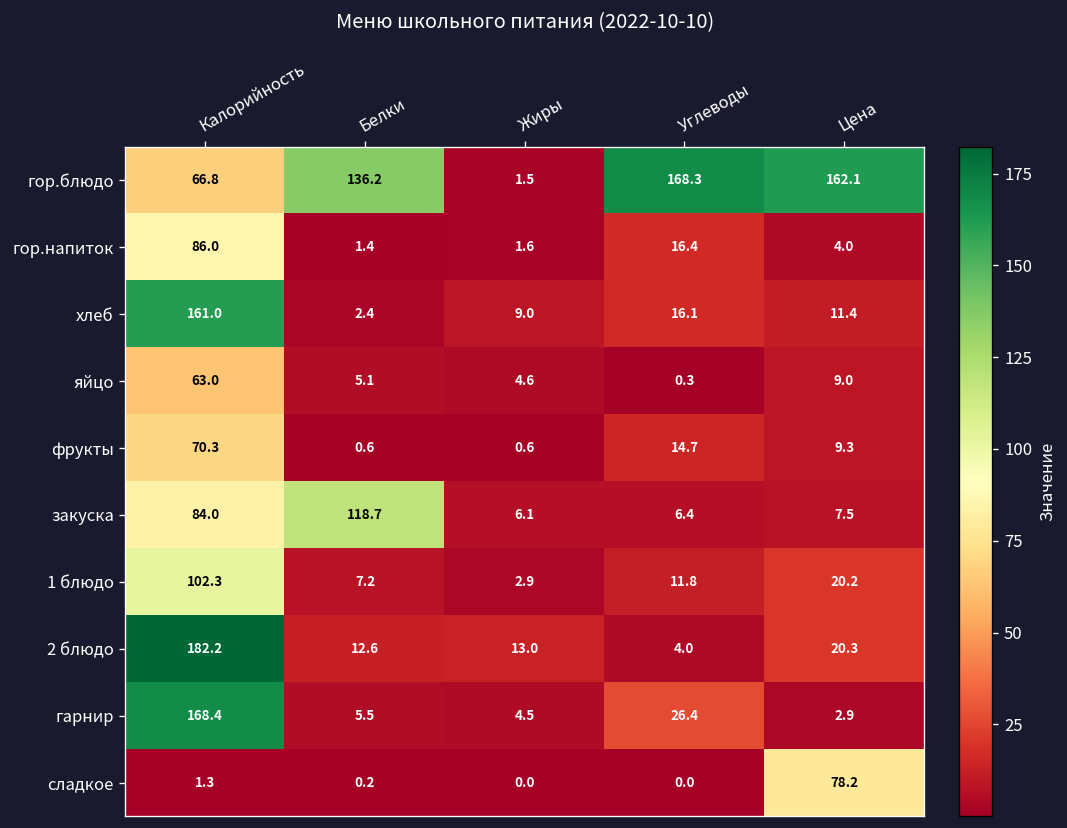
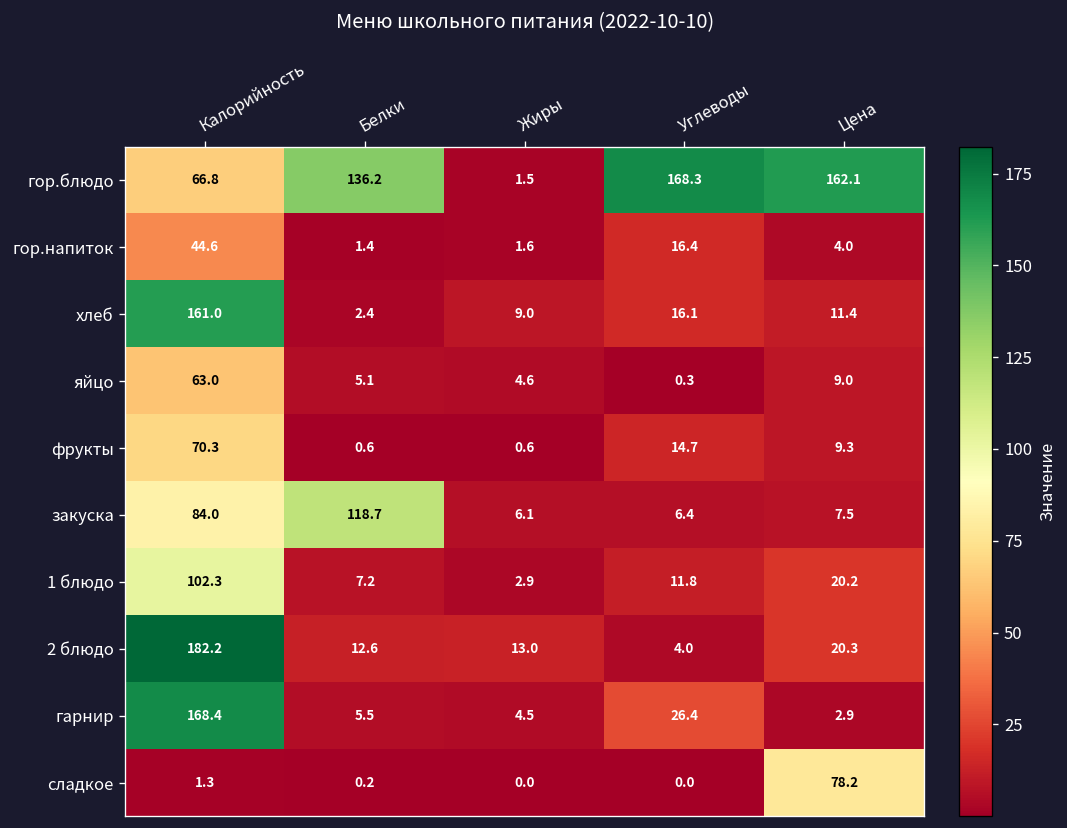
  {
    "гор.блюдо": {
      "Калорийность": 66.8,
      "Белки": 136.2,
      "Жиры": 1.5,
      "Углеводы": 168.3,
      "Цена": 162.1
    },
    "гор.напиток": {
-     "Калорийность": 86.0,
+     "Калорийность": 44.6,
      "Белки": 1.4,
      "Жиры": 1.6,
      "Углеводы": 16.4,
      "Цена": 4.0
    },
    "хлеб": {
      "Калорийность": 161.0,
      "Белки": 2.4,
      "Жиры": 9.0,
      "Углеводы": 16.1,
      "Цена": 11.4
    },
    "яйцо": {
      "Калорийность": 63.0,
      "Белки": 5.1,
      "Жиры": 4.6,
      "Углеводы": 0.3,
      "Цена": 9.0
    },
    "фрукты": {
      "Калорийность": 70.3,
      "Белки": 0.6,
      "Жиры": 0.6,
      "Углеводы": 14.7,
      "Цена": 9.3
    },
    "закуска": {
      "Калорийность": 84.0,
      "Белки": 118.7,
      "Жиры": 6.1,
      "Углеводы": 6.4,
      "Цена": 7.5
    },
    "1 блюдо": {
      "Калорийность": 102.3,
      "Белки": 7.2,
      "Жиры": 2.9,
      "Углеводы": 11.8,
      "Цена": 20.2
    },
    "2 блюдо": {
      "Калорийность": 182.2,
      "Белки": 12.6,
      "Жиры": 13.0,
      "Углеводы": 4.0,
      "Цена": 20.3
    },
    "гарнир": {
      "Калорийность": 168.4,
      "Белки": 5.5,
      "Жиры": 4.5,
      "Углеводы": 26.4,
      "Цена": 2.9
    },
    "сладкое": {
      "Калорийность": 1.3,
      "Белки": 0.2,
      "Жиры": 0.0,
      "Углеводы": 0.0,
      "Цена": 78.2
    }
  }
